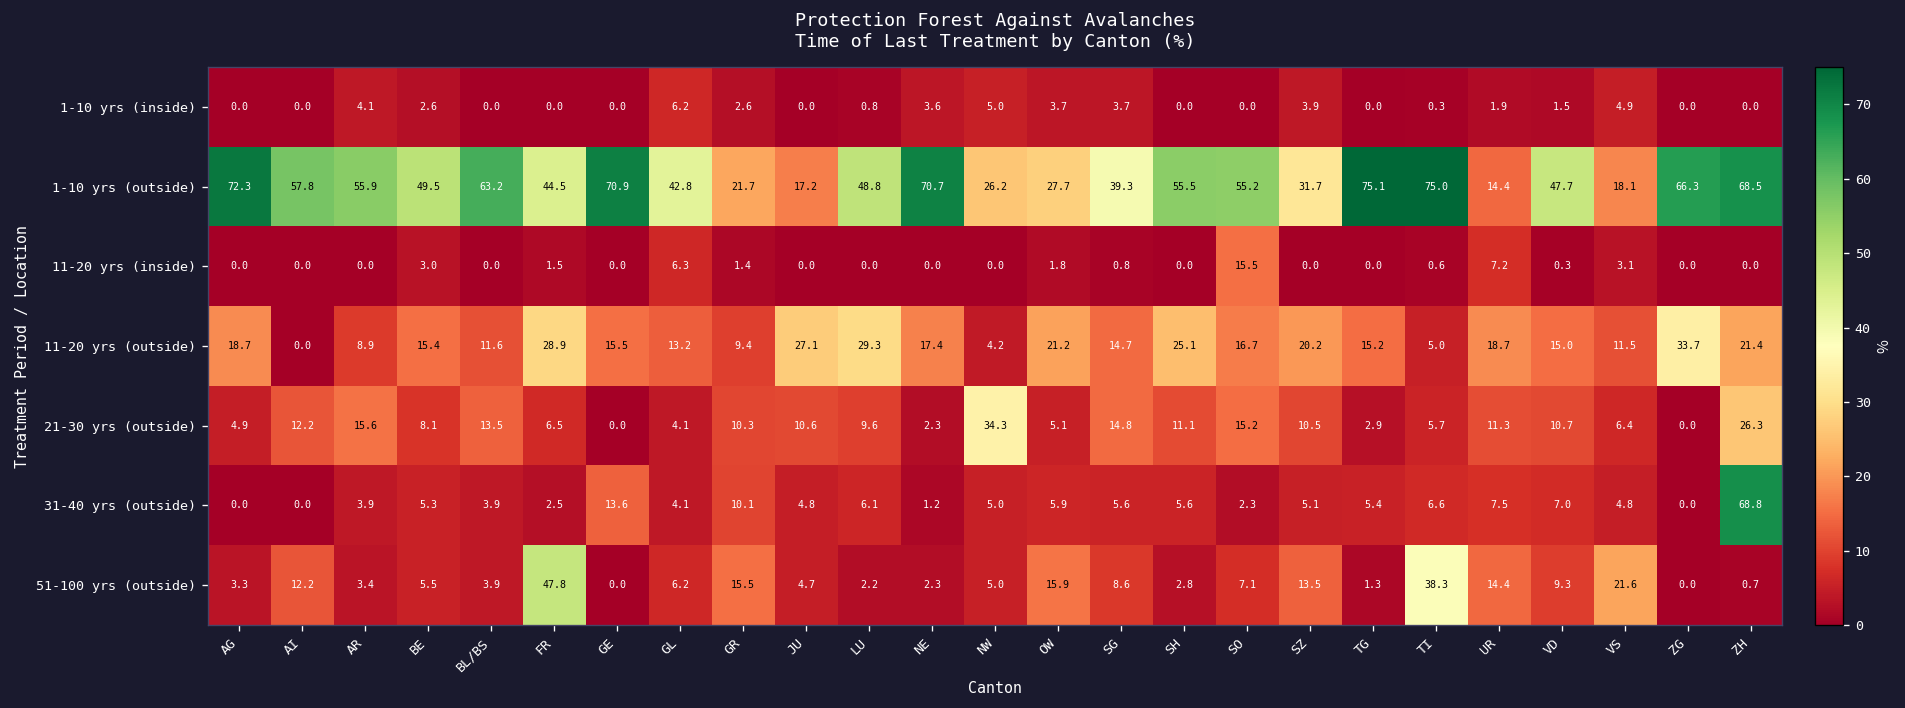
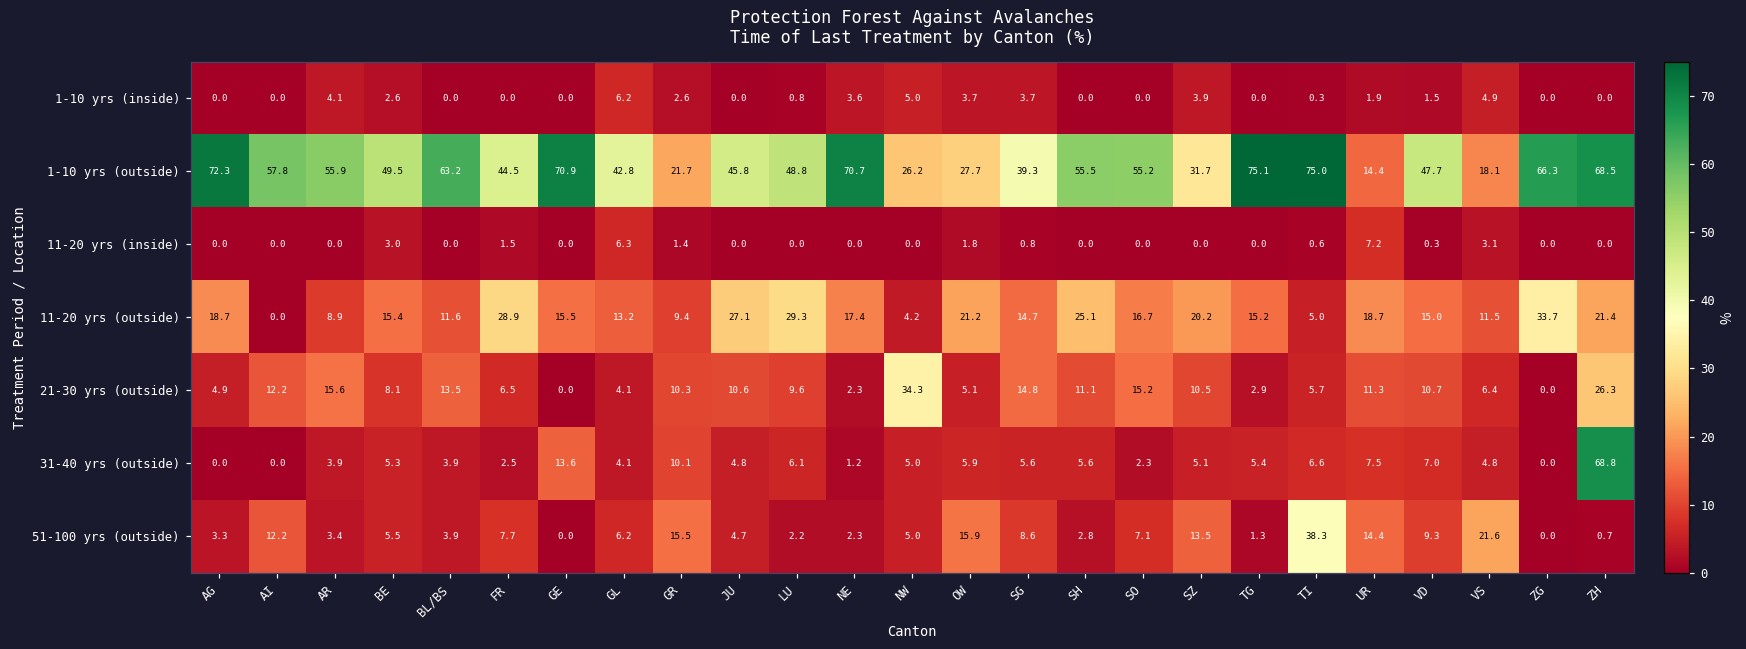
  {
    "1-10 yrs (inside)": {
      "AG": 0.0,
      "AI": 0.0,
      "AR": 4.1,
      "BE": 2.6,
      "BL/BS": 0.0,
      "FR": 0.0,
      "GE": 0.0,
      "GL": 6.2,
      "GR": 2.6,
      "JU": 0.0,
      "LU": 0.8,
      "NE": 3.6,
      "NW": 5.0,
      "OW": 3.7,
      "SG": 3.7,
      "SH": 0.0,
      "SO": 0.0,
      "SZ": 3.9,
      "TG": 0.0,
      "TI": 0.3,
      "UR": 1.9,
      "VD": 1.5,
      "VS": 4.9,
      "ZG": 0.0,
      "ZH": 0.0
    },
    "1-10 yrs (outside)": {
      "AG": 72.3,
      "AI": 57.8,
      "AR": 55.9,
      "BE": 49.5,
      "BL/BS": 63.2,
      "FR": 44.5,
      "GE": 70.9,
      "GL": 42.8,
      "GR": 21.7,
-     "JU": 17.2,
+     "JU": 45.8,
      "LU": 48.8,
      "NE": 70.7,
      "NW": 26.2,
      "OW": 27.7,
      "SG": 39.3,
      "SH": 55.5,
      "SO": 55.2,
      "SZ": 31.7,
      "TG": 75.1,
      "TI": 75.0,
      "UR": 14.4,
      "VD": 47.7,
      "VS": 18.1,
      "ZG": 66.3,
      "ZH": 68.5
    },
    "11-20 yrs (inside)": {
      "AG": 0.0,
      "AI": 0.0,
      "AR": 0.0,
      "BE": 3.0,
      "BL/BS": 0.0,
      "FR": 1.5,
      "GE": 0.0,
      "GL": 6.3,
      "GR": 1.4,
      "JU": 0.0,
      "LU": 0.0,
      "NE": 0.0,
      "NW": 0.0,
      "OW": 1.8,
      "SG": 0.8,
      "SH": 0.0,
-     "SO": 15.5,
+     "SO": 0.0,
      "SZ": 0.0,
      "TG": 0.0,
      "TI": 0.6,
      "UR": 7.2,
      "VD": 0.3,
      "VS": 3.1,
      "ZG": 0.0,
      "ZH": 0.0
    },
    "11-20 yrs (outside)": {
      "AG": 18.7,
      "AI": 0.0,
      "AR": 8.9,
      "BE": 15.4,
      "BL/BS": 11.6,
      "FR": 28.9,
      "GE": 15.5,
      "GL": 13.2,
      "GR": 9.4,
      "JU": 27.1,
      "LU": 29.3,
      "NE": 17.4,
      "NW": 4.2,
      "OW": 21.2,
      "SG": 14.7,
      "SH": 25.1,
      "SO": 16.7,
      "SZ": 20.2,
      "TG": 15.2,
      "TI": 5.0,
      "UR": 18.7,
      "VD": 15.0,
      "VS": 11.5,
      "ZG": 33.7,
      "ZH": 21.4
    },
    "21-30 yrs (outside)": {
      "AG": 4.9,
      "AI": 12.2,
      "AR": 15.6,
      "BE": 8.1,
      "BL/BS": 13.5,
      "FR": 6.5,
      "GE": 0.0,
      "GL": 4.1,
      "GR": 10.3,
      "JU": 10.6,
      "LU": 9.6,
      "NE": 2.3,
      "NW": 34.3,
      "OW": 5.1,
      "SG": 14.8,
      "SH": 11.1,
      "SO": 15.2,
      "SZ": 10.5,
      "TG": 2.9,
      "TI": 5.7,
      "UR": 11.3,
      "VD": 10.7,
      "VS": 6.4,
      "ZG": 0.0,
      "ZH": 26.3
    },
    "31-40 yrs (outside)": {
      "AG": 0.0,
      "AI": 0.0,
      "AR": 3.9,
      "BE": 5.3,
      "BL/BS": 3.9,
      "FR": 2.5,
      "GE": 13.6,
      "GL": 4.1,
      "GR": 10.1,
      "JU": 4.8,
      "LU": 6.1,
      "NE": 1.2,
      "NW": 5.0,
      "OW": 5.9,
      "SG": 5.6,
      "SH": 5.6,
      "SO": 2.3,
      "SZ": 5.1,
      "TG": 5.4,
      "TI": 6.6,
      "UR": 7.5,
      "VD": 7.0,
      "VS": 4.8,
      "ZG": 0.0,
      "ZH": 68.8
    },
    "51-100 yrs (outside)": {
      "AG": 3.3,
      "AI": 12.2,
      "AR": 3.4,
      "BE": 5.5,
      "BL/BS": 3.9,
-     "FR": 47.8,
+     "FR": 7.7,
      "GE": 0.0,
      "GL": 6.2,
      "GR": 15.5,
      "JU": 4.7,
      "LU": 2.2,
      "NE": 2.3,
      "NW": 5.0,
      "OW": 15.9,
      "SG": 8.6,
      "SH": 2.8,
      "SO": 7.1,
      "SZ": 13.5,
      "TG": 1.3,
      "TI": 38.3,
      "UR": 14.4,
      "VD": 9.3,
      "VS": 21.6,
      "ZG": 0.0,
      "ZH": 0.7
    }
  }
